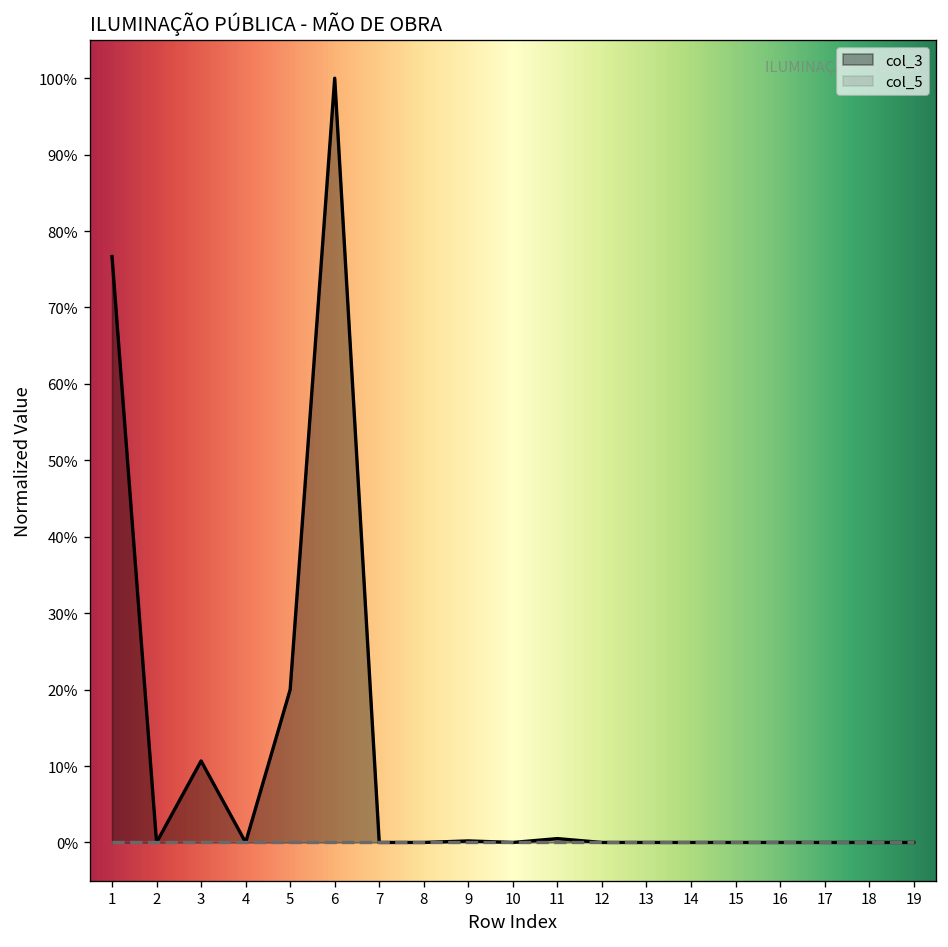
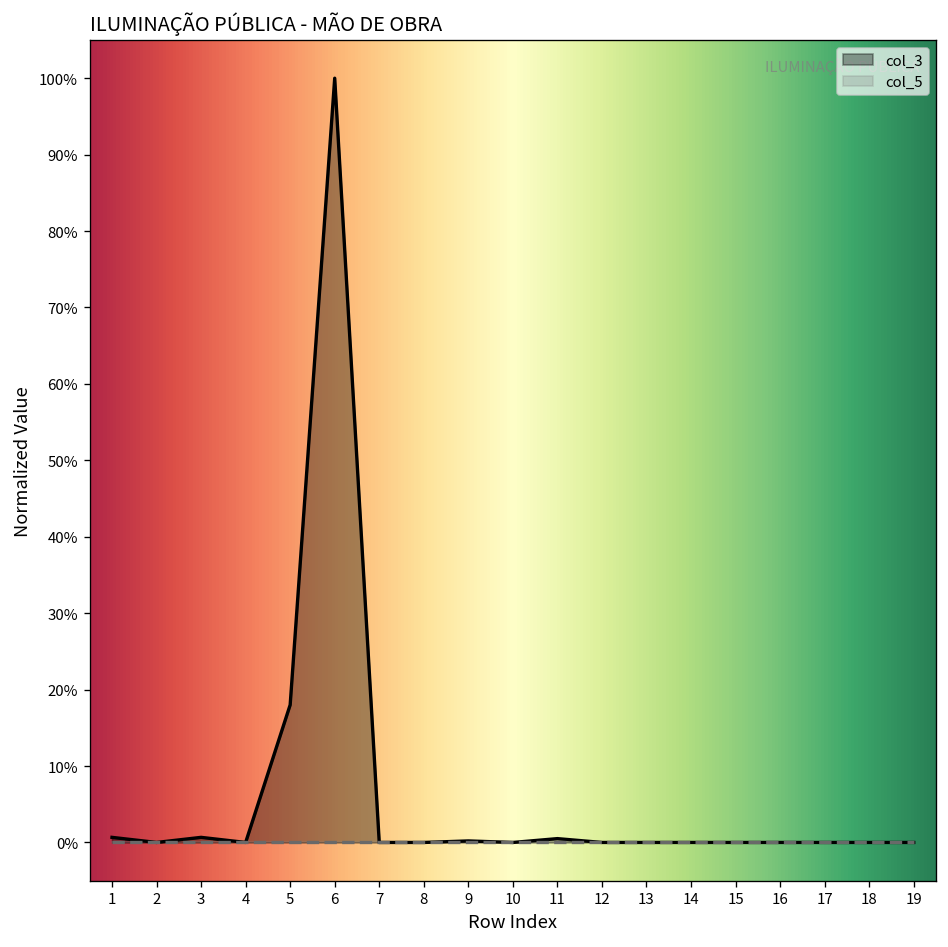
  {
    "col_3": {
-     "1": "77%",
-     "3": "11%",
-     "5": "20%",
+     "1": "1%",
+     "3": "1%",
+     "5": "18%",
      "6": "100%",
      "11": "1%"
    },
    "col_5": {
      "1": "0%",
      "3": "0%",
      "5": "0%",
      "6": "0%",
      "11": "0%"
    }
  }
